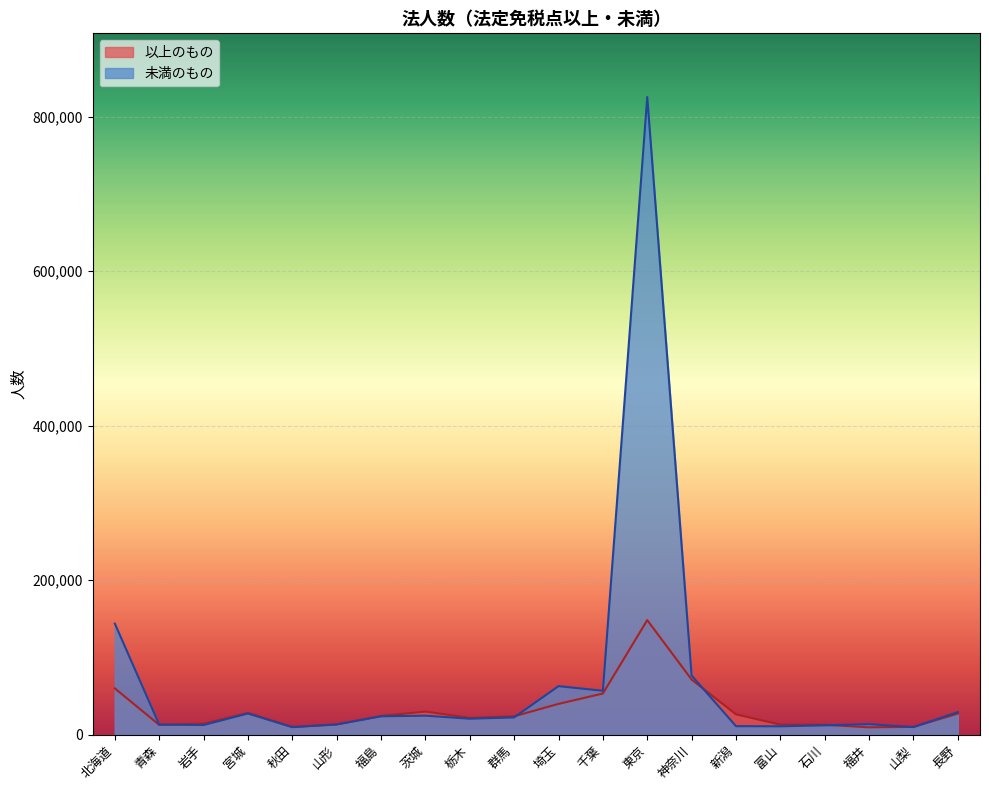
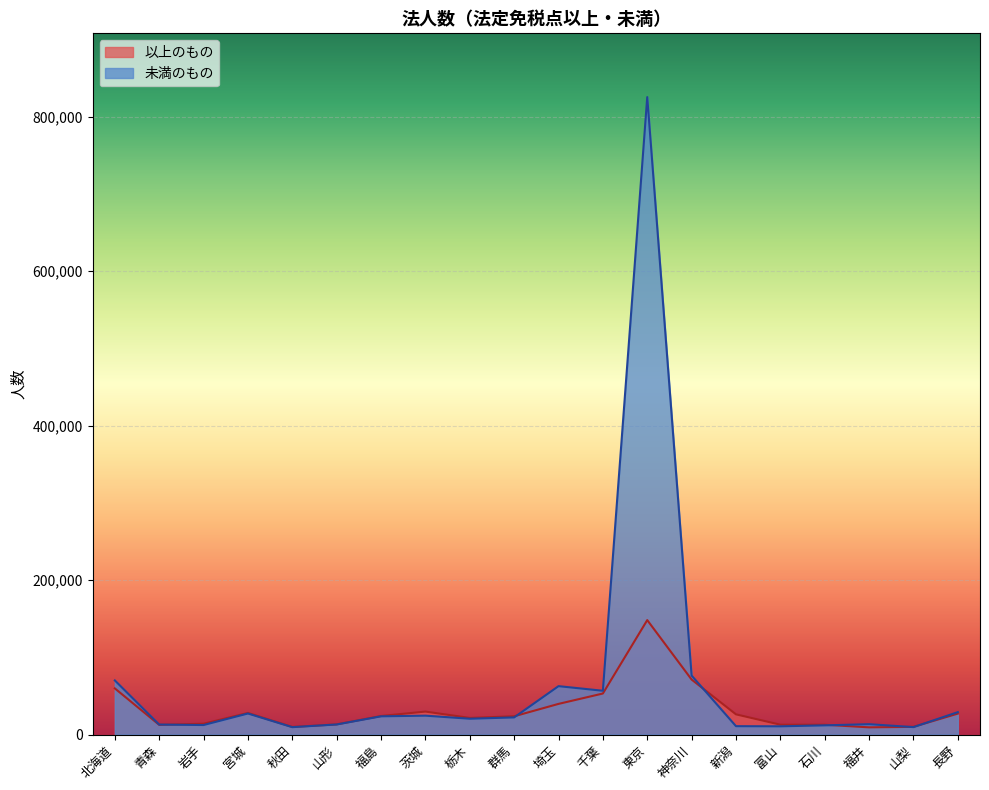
  {
    "以上のもの": {
      "北海道": "60,000",
      "茨城": "30,000",
      "埼玉": "40,000",
      "千葉": "50,000",
      "東京": "150,000",
      "神奈川": "70,000",
      "新潟": "30,000",
      "福井": "10,000"
    },
    "未満のもの": {
-     "北海道": "140,000",
+     "北海道": "70,000",
      "茨城": "20,000",
      "埼玉": "60,000",
      "千葉": "60,000",
      "東京": "830,000",
      "神奈川": "80,000",
      "新潟": "10,000",
      "福井": "10,000"
    }
  }
